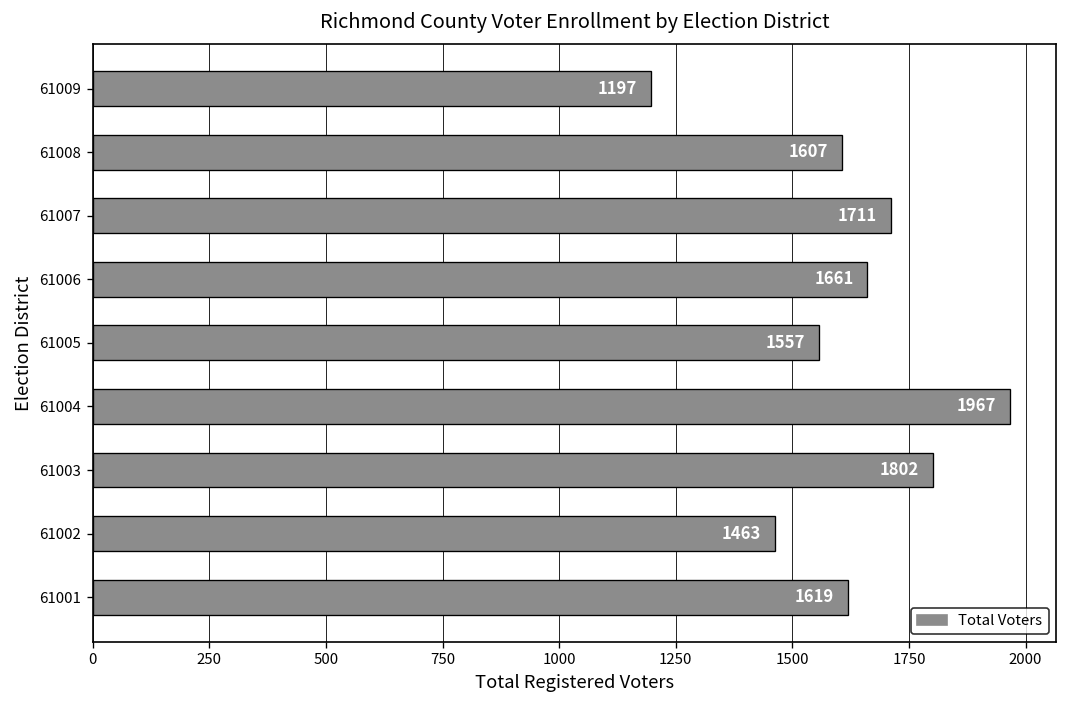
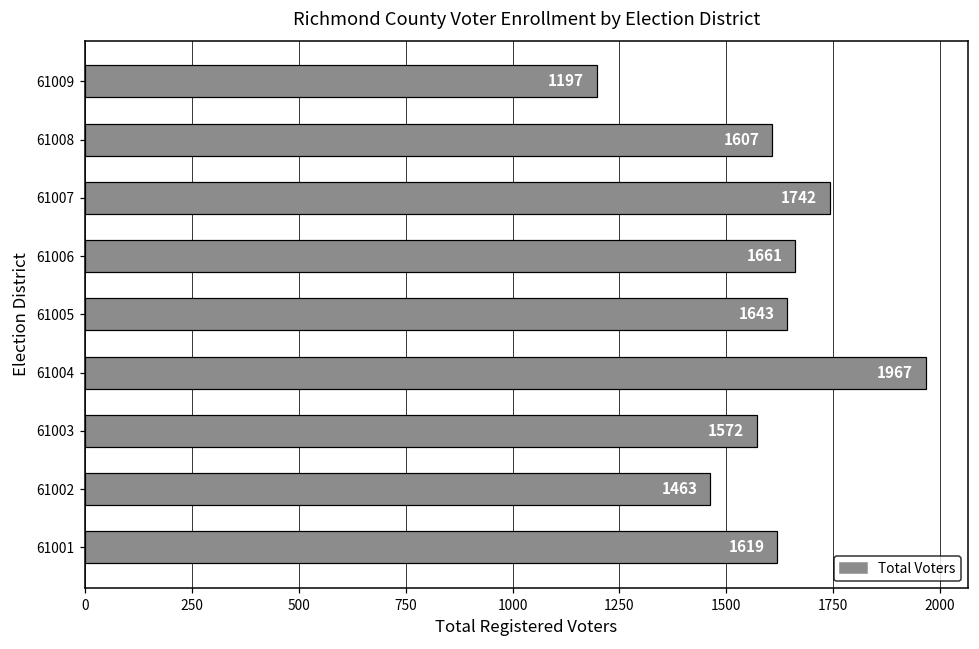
  {
    "61009": 1197,
    "61008": 1607,
-   "61007": 1711,
+   "61007": 1742,
    "61006": 1661,
-   "61005": 1557,
+   "61005": 1643,
    "61004": 1967,
-   "61003": 1802,
+   "61003": 1572,
    "61002": 1463,
    "61001": 1619
  }
